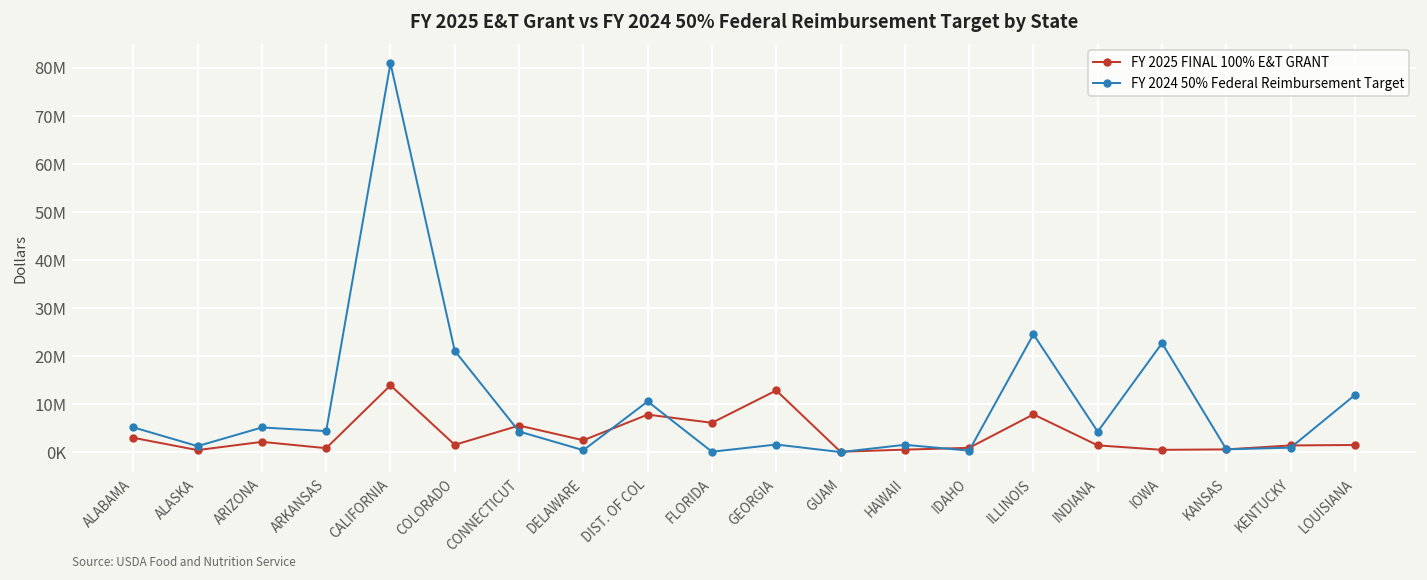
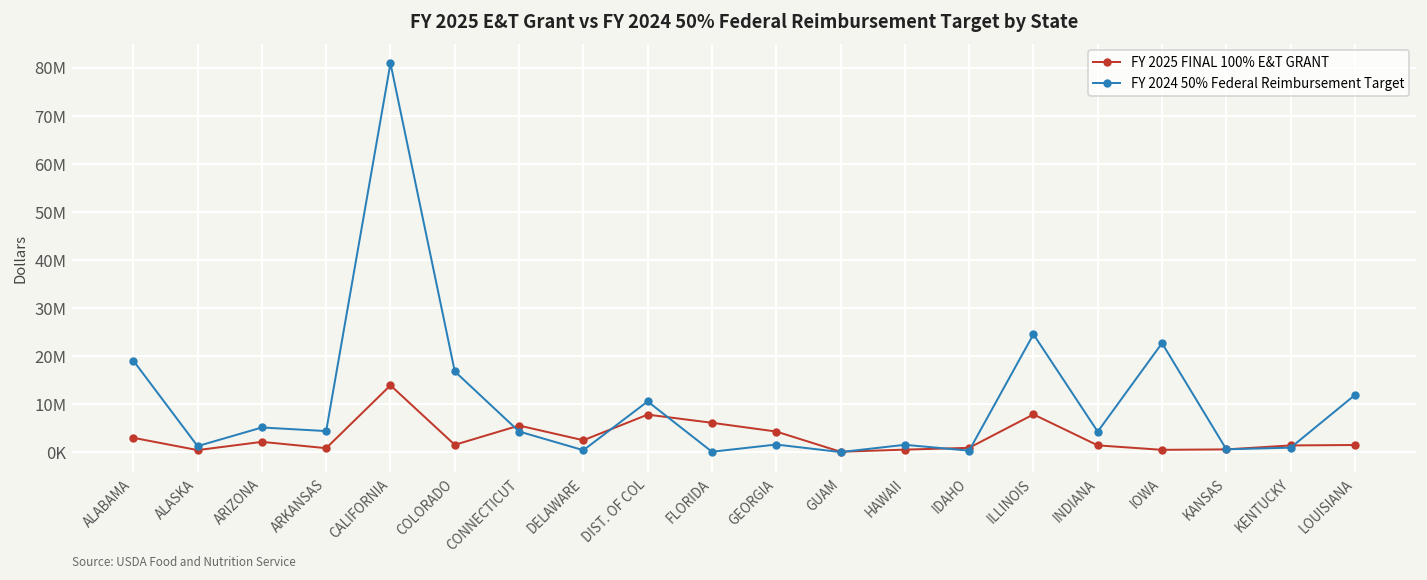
  {
    "FY 2025 FINAL 100% E&T GRANT": {
      "ALABAMA": 3000000,
      "ALASKA": 0,
      "ARIZONA": 2000000,
      "ARKANSAS": 1000000,
      "CALIFORNIA": 14000000,
      "COLORADO": 2000000,
      "CONNECTICUT": 6000000,
      "DELAWARE": 2000000,
      "DIST. OF COL": 8000000,
      "FLORIDA": 6000000,
-     "GEORGIA": 13000000,
+     "GEORGIA": 4000000,
      "HAWAII": 1000000,
      "ILLINOIS": 8000000,
      "INDIANA": 1000000,
      "IOWA": 0,
      "LOUISIANA": 2000000
    },
    "FY 2024 50% Federal Reimbursement Target": {
-     "ALABAMA": 5000000,
+     "ALABAMA": 19000000,
      "ALASKA": 1000000,
      "ARIZONA": 5000000,
      "ARKANSAS": 4000000,
      "CALIFORNIA": 81000000,
-     "COLORADO": 21000000,
+     "COLORADO": 17000000,
      "CONNECTICUT": 4000000,
      "DELAWARE": 0,
      "DIST. OF COL": 11000000,
      "FLORIDA": 0,
      "GEORGIA": 2000000,
      "HAWAII": 2000000,
      "ILLINOIS": 25000000,
      "INDIANA": 4000000,
      "IOWA": 23000000,
      "LOUISIANA": 12000000
    }
  }
